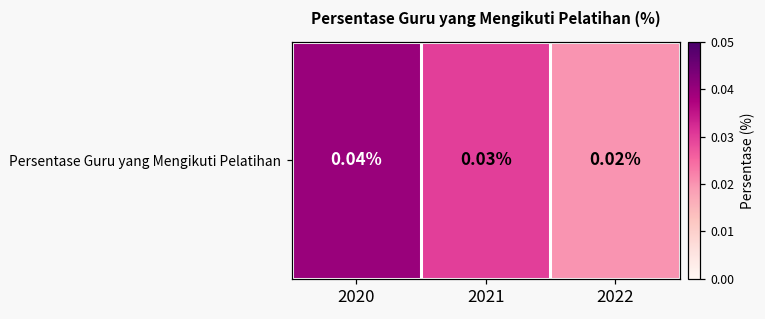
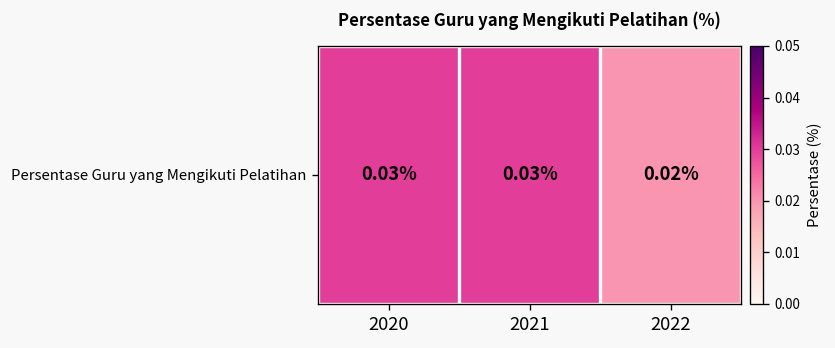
  {
    "Persentase Guru yang Mengikuti Pelatihan": {
-     "2020": "0.04%",
+     "2020": "0.03%",
      "2021": "0.03%",
      "2022": "0.02%"
    }
  }
